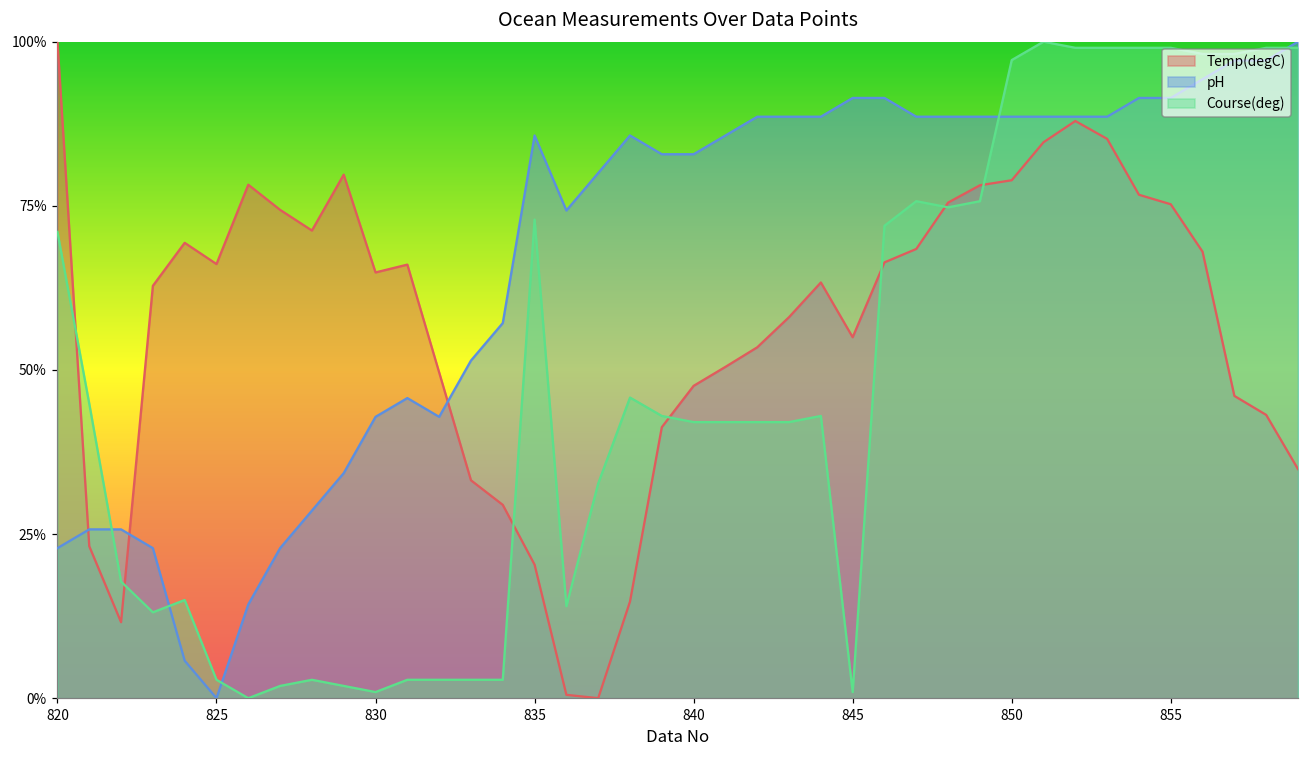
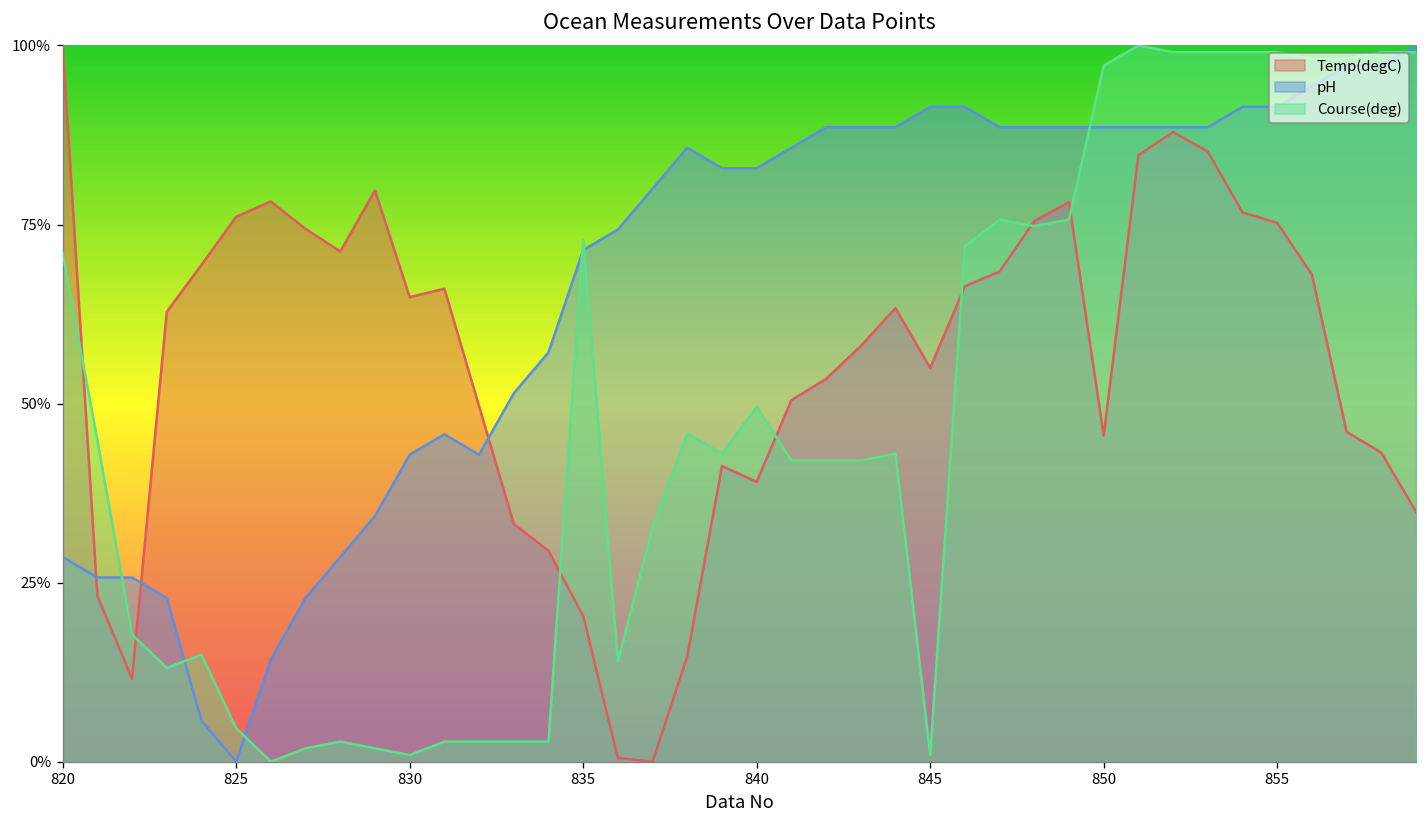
  {
    "Temp(degC)": {
      "820": "100%",
-     "825": "66%",
+     "825": "76%",
      "830": "65%",
      "835": "20%",
-     "840": "48%",
+     "840": "39%",
      "845": "55%",
-     "850": "79%",
+     "850": "46%",
      "855": "75%"
    },
    "pH": {
-     "820": "23%",
+     "820": "29%",
      "825": "0%",
      "830": "43%",
-     "835": "86%",
+     "835": "71%",
      "840": "83%",
      "845": "91%",
      "850": "89%"
    },
    "Course(deg)": {
      "820": "71%",
-     "825": "3%",
+     "825": "5%",
      "830": "1%",
      "835": "73%",
-     "840": "42%",
+     "840": "50%",
      "845": "1%",
      "850": "97%",
      "855": "99%"
    }
  }
